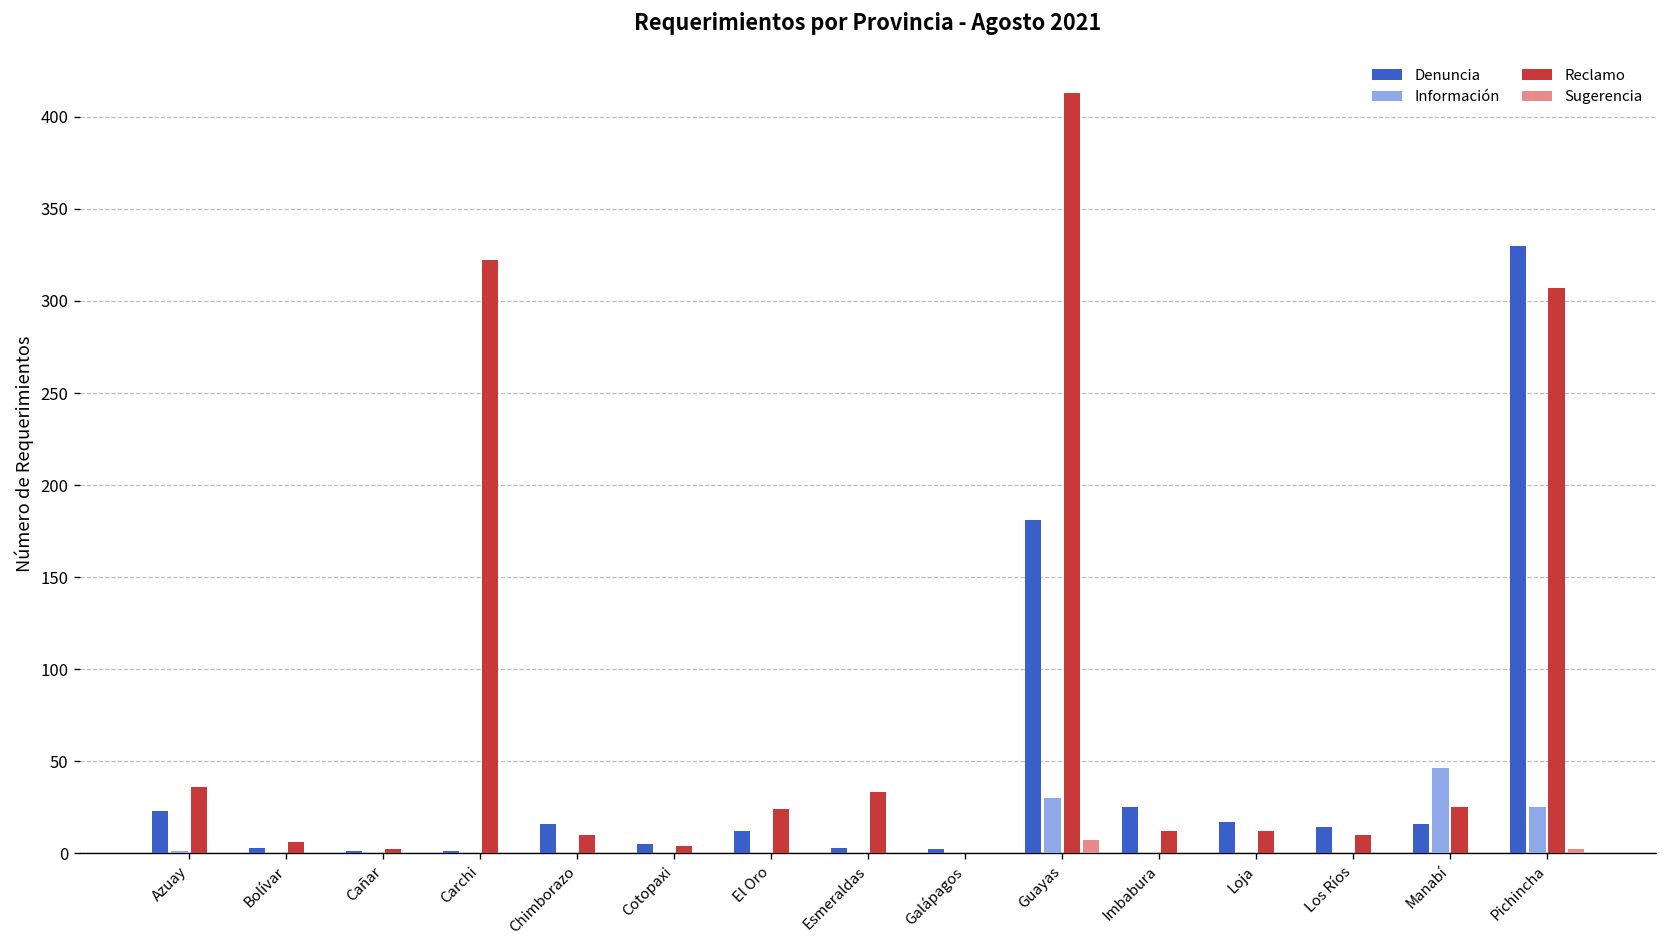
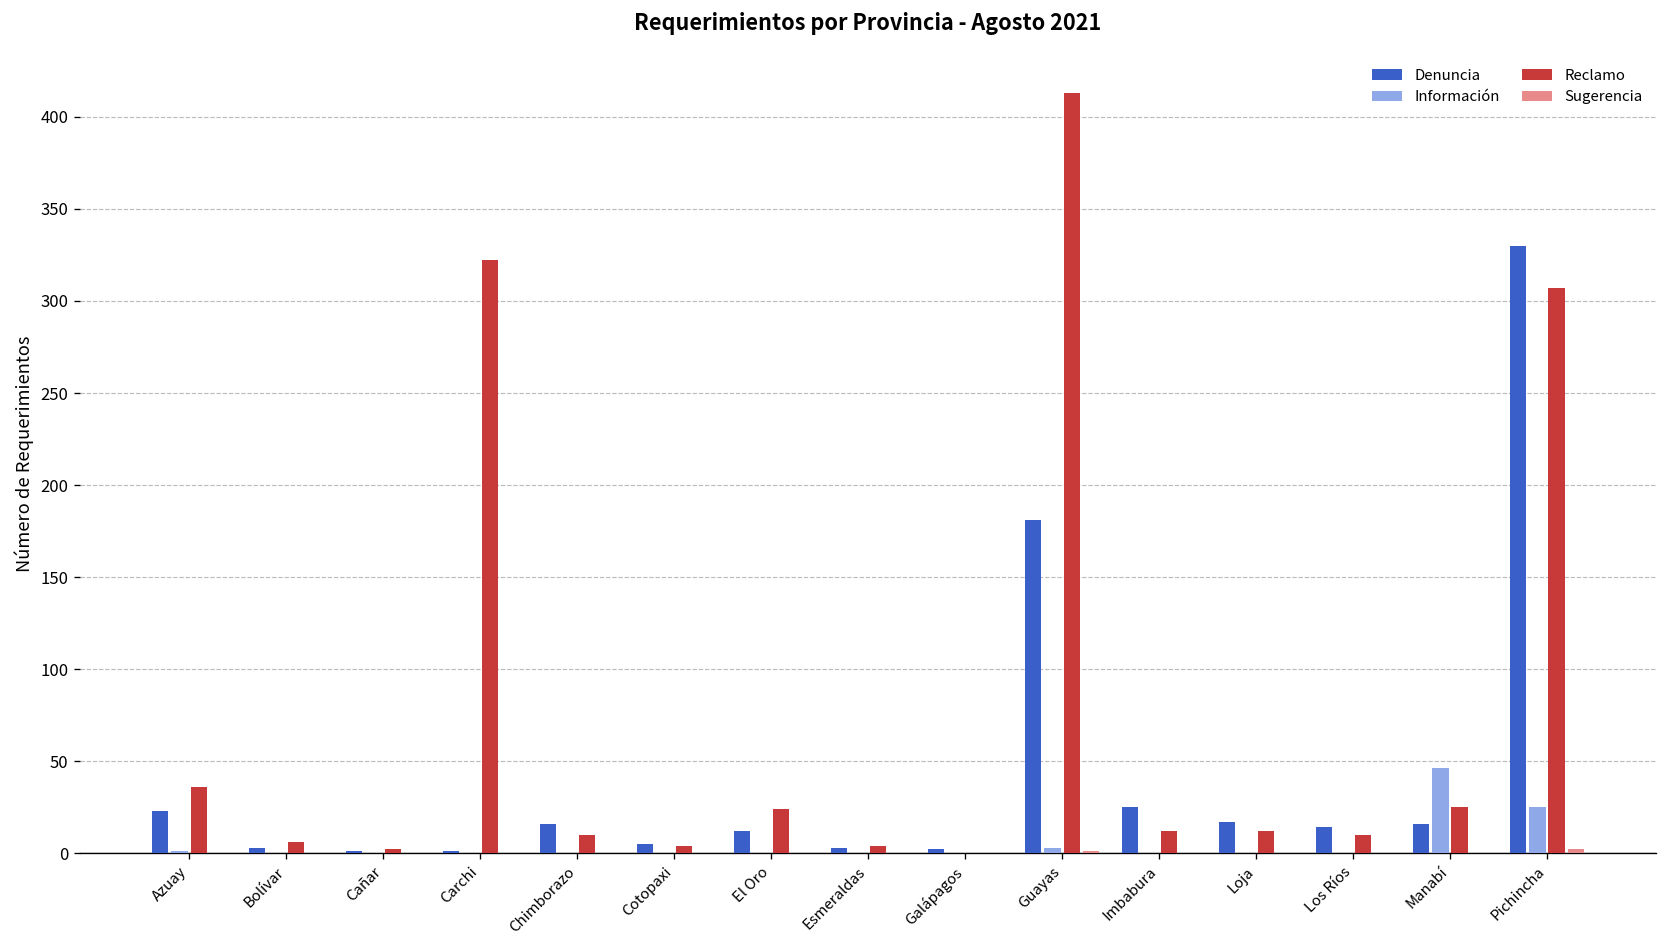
  {
    "Denuncia": {
      "Azuay": 23,
      "Bolívar": 3,
      "Chimborazo": 16,
      "Cotopaxi": 5,
      "El Oro": 12,
      "Esmeraldas": 3,
      "Galápagos": 2,
      "Guayas": 181,
      "Imbabura": 25,
      "Loja": 17,
      "Los Ríos": 14,
      "Manabí": 16,
      "Pichincha": 330
    },
    "Información": {
      "Bolívar": 0,
      "Cañar": 0,
      "Carchi": 0,
      "Chimborazo": 0,
      "Cotopaxi": 0,
      "El Oro": 0,
      "Esmeraldas": 0,
      "Galápagos": 0,
-     "Guayas": 30,
+     "Guayas": 3,
      "Imbabura": 0,
      "Loja": 0,
      "Los Ríos": 0,
      "Manabí": 46,
      "Pichincha": 25
    },
    "Reclamo": {
      "Azuay": 36,
      "Bolívar": 6,
      "Cañar": 2,
      "Carchi": 322,
      "Chimborazo": 10,
      "Cotopaxi": 4,
      "El Oro": 24,
-     "Esmeraldas": 33,
+     "Esmeraldas": 4,
      "Galápagos": 0,
      "Guayas": 413,
      "Imbabura": 12,
      "Loja": 12,
      "Los Ríos": 10,
      "Manabí": 25,
      "Pichincha": 307
    },
    "Sugerencia": {
      "Azuay": 0,
      "Bolívar": 0,
      "Cañar": 0,
      "Carchi": 0,
      "Chimborazo": 0,
      "Cotopaxi": 0,
      "El Oro": 0,
      "Esmeraldas": 0,
      "Galápagos": 0,
-     "Guayas": 7,
+     "Guayas": 1,
      "Imbabura": 0,
      "Loja": 0,
      "Los Ríos": 0,
      "Manabí": 0,
      "Pichincha": 2
    }
  }
